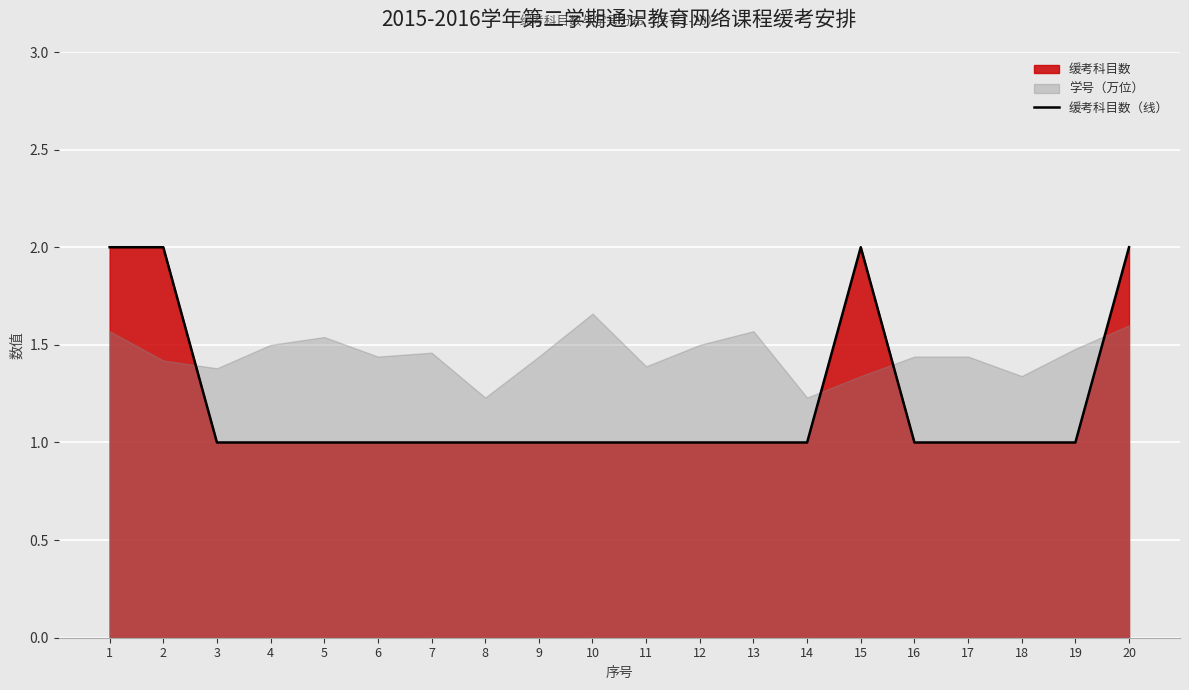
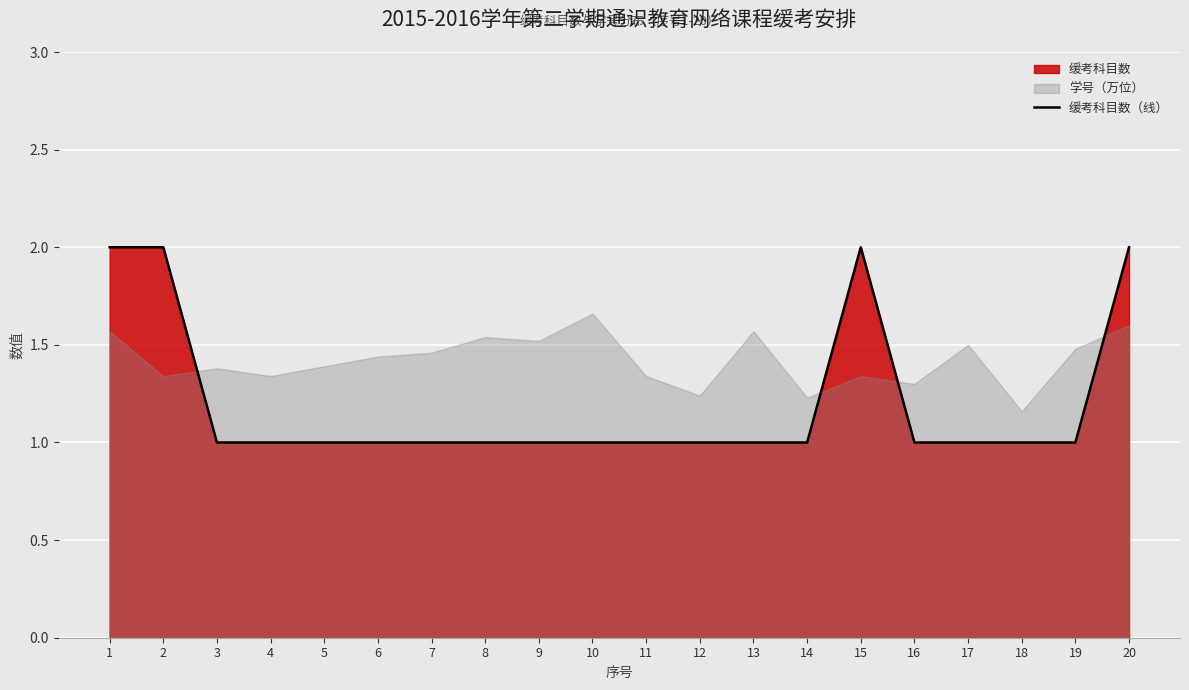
  {
    "缓考科目数": {
      "1": 2.00,
      "2": 2.00,
      "3": 1.00,
      "4": 1.00,
      "5": 1.00,
      "6": 1.00,
      "7": 1.00,
      "8": 1.00,
      "9": 1.00,
      "10": 1.00,
      "11": 1.00,
      "12": 1.00,
      "13": 1.00,
      "14": 1.00,
      "15": 2.00,
      "16": 1.00,
      "17": 1.00,
      "18": 1.00,
      "19": 1.00,
      "20": 2.00
    },
    "学号（万位）": {
      "1": 1.57,
-     "2": 1.42,
+     "2": 1.34,
      "3": 1.38,
-     "4": 1.50,
-     "5": 1.54,
+     "4": 1.34,
+     "5": 1.39,
      "6": 1.44,
      "7": 1.46,
-     "8": 1.23,
-     "9": 1.44,
+     "8": 1.54,
+     "9": 1.52,
      "10": 1.66,
-     "11": 1.39,
-     "12": 1.50,
+     "11": 1.34,
+     "12": 1.24,
      "13": 1.57,
      "14": 1.23,
      "15": 1.34,
-     "16": 1.44,
-     "17": 1.44,
-     "18": 1.34,
+     "16": 1.30,
+     "17": 1.50,
+     "18": 1.16,
      "19": 1.48,
      "20": 1.60
    }
  }
